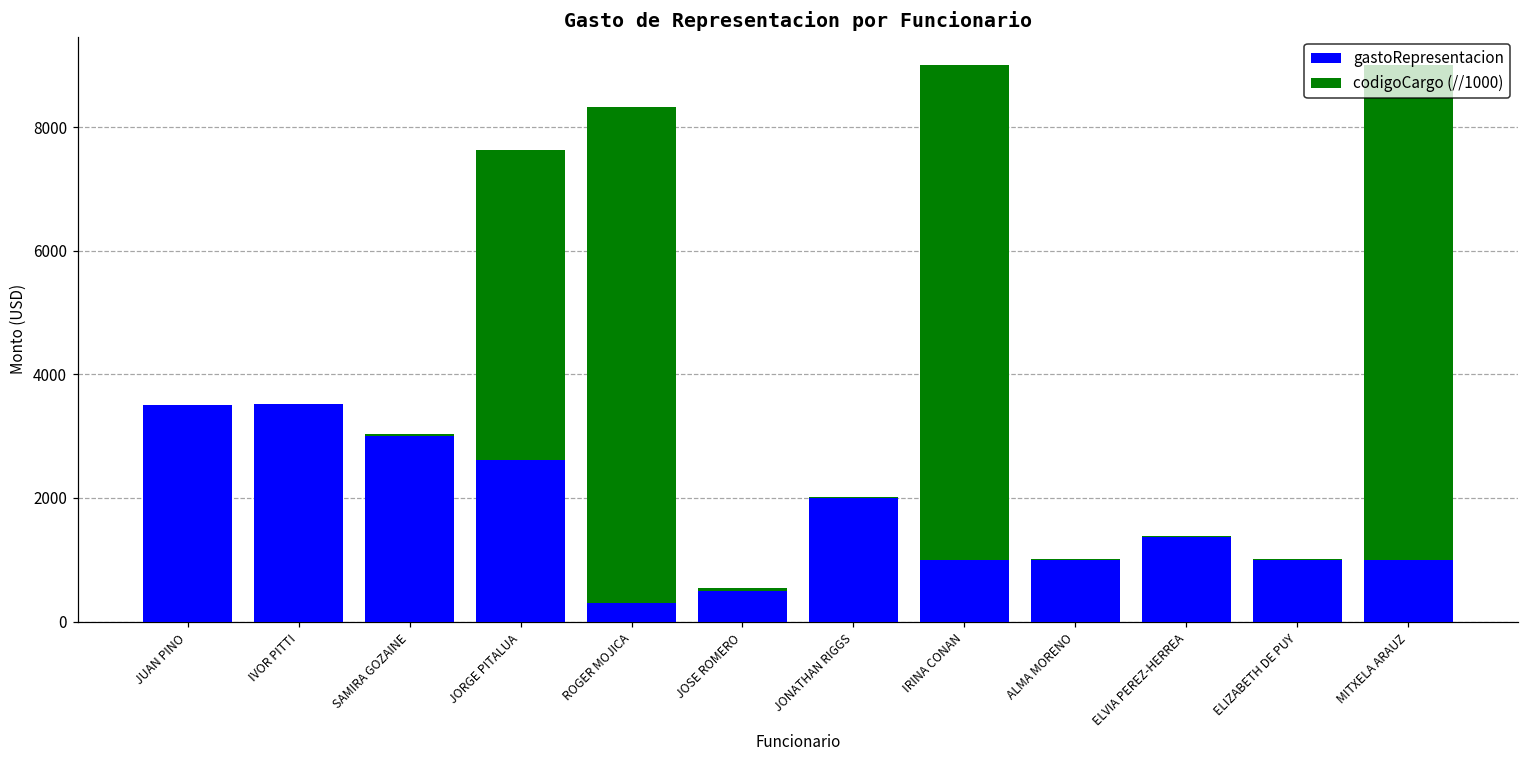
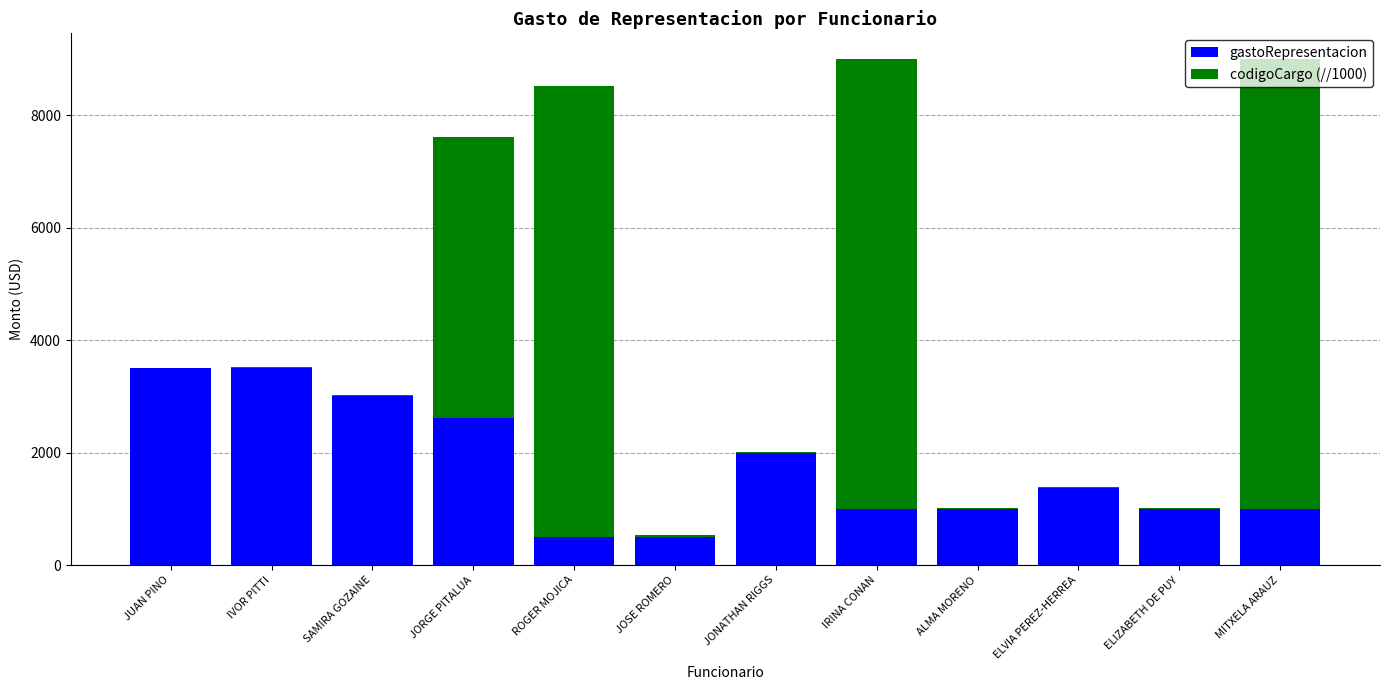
  {
    "gastoRepresentacion": {
      "JUAN PINO": 3500,
      "IVOR PITTI": 3500,
      "SAMIRA GOZAINE": 3000,
      "JORGE PITALUA": 2600,
-     "ROGER MOJICA": 300,
+     "ROGER MOJICA": 500,
      "JOSE ROMERO": 500,
      "JONATHAN RIGGS": 2000,
      "IRINA CONAN": 1000,
      "ALMA MORENO": 1000,
      "ELVIA PEREZ-HERREA": 1400,
      "ELIZABETH DE PUY": 1000,
      "MITXELA ARAUZ": 1000
    },
    "codigoCargo (//1000)": {
      "JORGE PITALUA": 5000,
      "ROGER MOJICA": 8000,
      "IRINA CONAN": 8000
    }
  }
